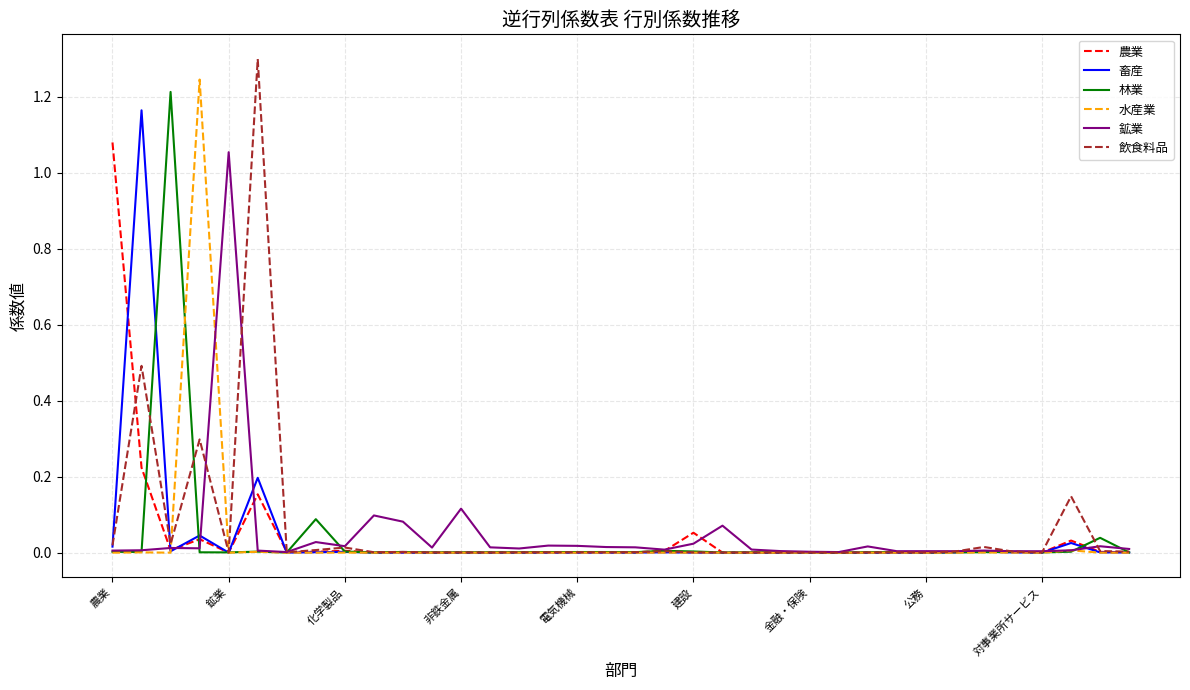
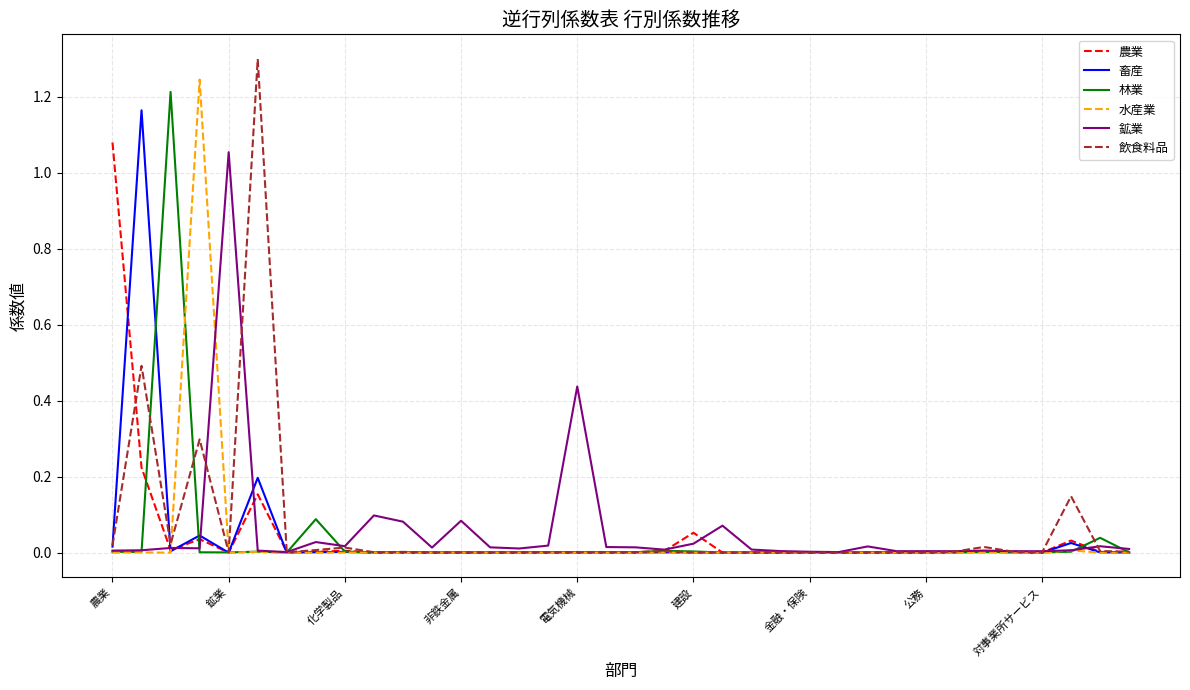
  {
    "農業": {
      "農業": 1.08,
      "建設": 0.05
    },
    "鉱業": {
      "鉱業": 1.05,
-     "非鉄金属": 0.12,
-     "電気機械": 0.02,
+     "非鉄金属": 0.08,
+     "電気機械": 0.44,
      "建設": 0.02
    }
  }
